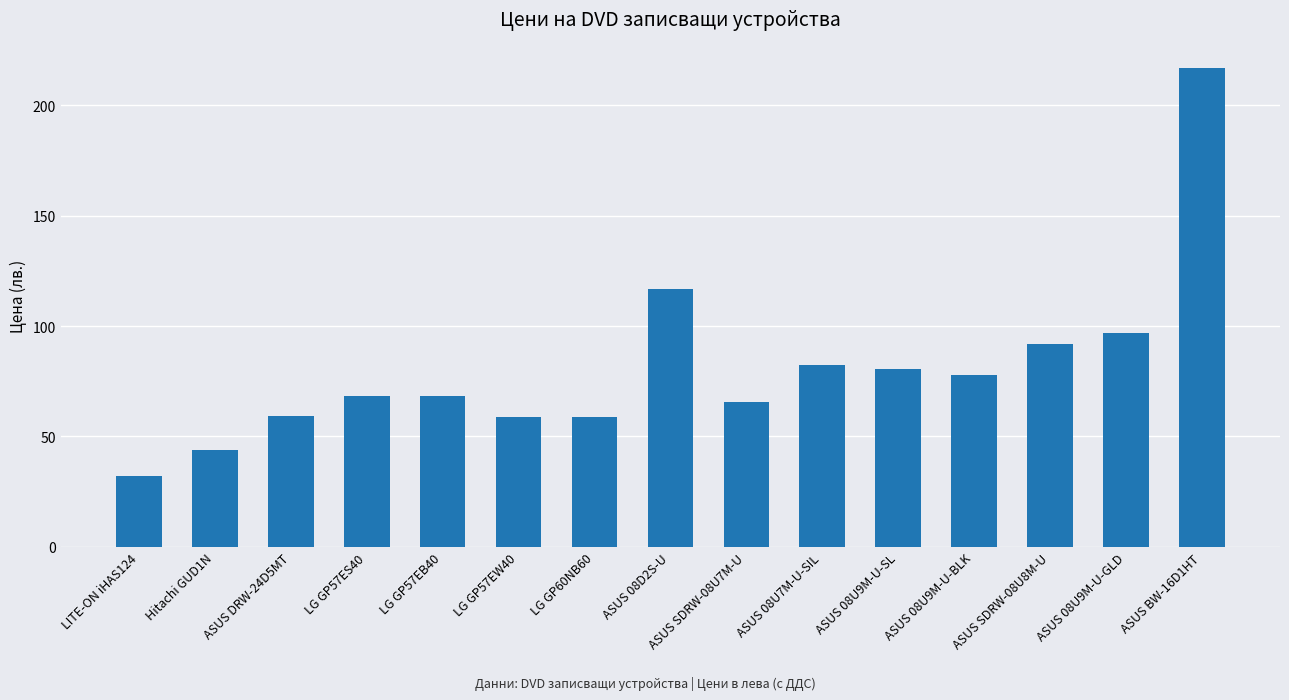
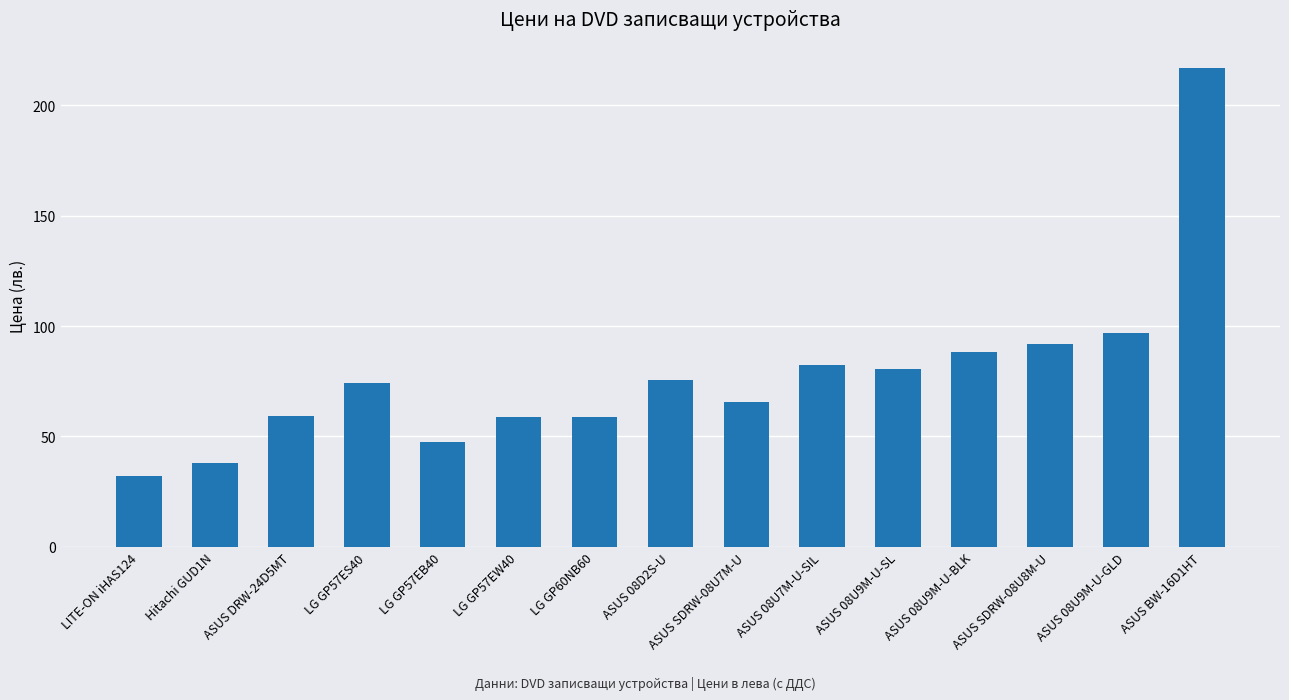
  {
    "LITE-ON iHAS124": 32,
-   "Hitachi GUD1N": 44,
+   "Hitachi GUD1N": 38,
    "ASUS DRW-24D5MT": 59,
-   "LG GP57ES40": 68,
-   "LG GP57EB40": 69,
+   "LG GP57ES40": 74,
+   "LG GP57EB40": 47,
    "LG GP57EW40": 59,
    "LG GP60NB60": 59,
-   "ASUS 08D2S-U": 117,
+   "ASUS 08D2S-U": 75,
    "ASUS SDRW-08U7M-U": 66,
    "ASUS 08U7M-U-SIL": 82,
    "ASUS 08U9M-U-SL": 80,
-   "ASUS 08U9M-U-BLK": 78,
+   "ASUS 08U9M-U-BLK": 88,
    "ASUS SDRW-08U8M-U": 92,
    "ASUS 08U9M-U-GLD": 97,
    "ASUS BW-16D1HT": 217
  }
